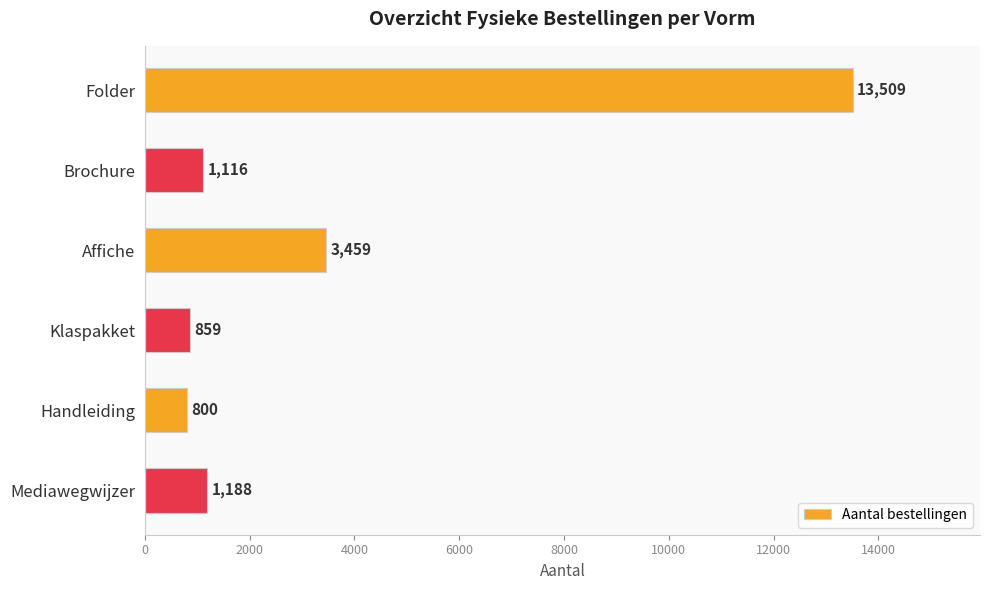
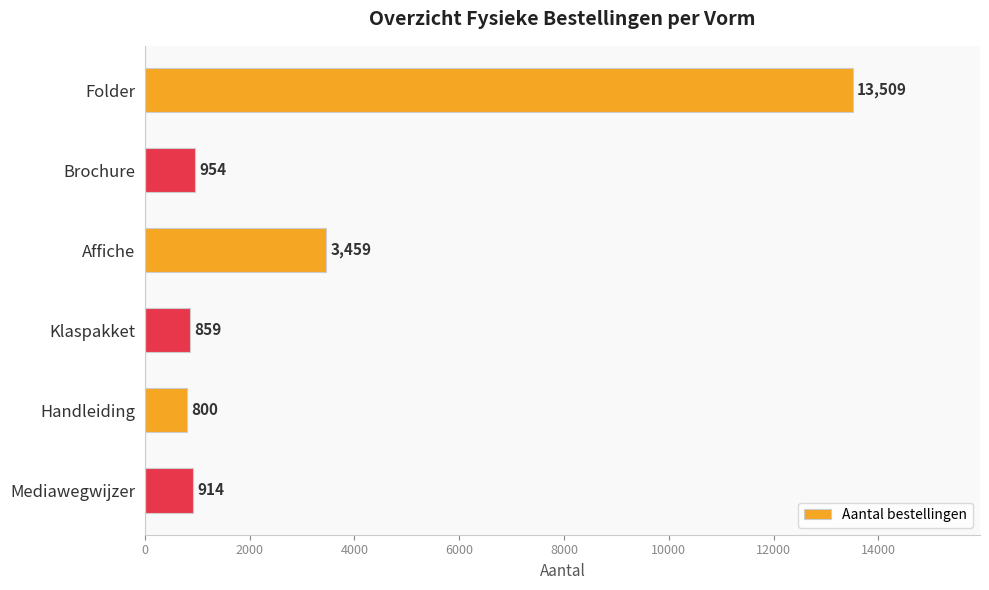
  {
    "Folder": "13,509",
-   "Brochure": "1,116",
+   "Brochure": "954",
    "Affiche": "3,459",
    "Klaspakket": "859",
    "Handleiding": "800",
-   "Mediawegwijzer": "1,188"
+   "Mediawegwijzer": "914"
  }
